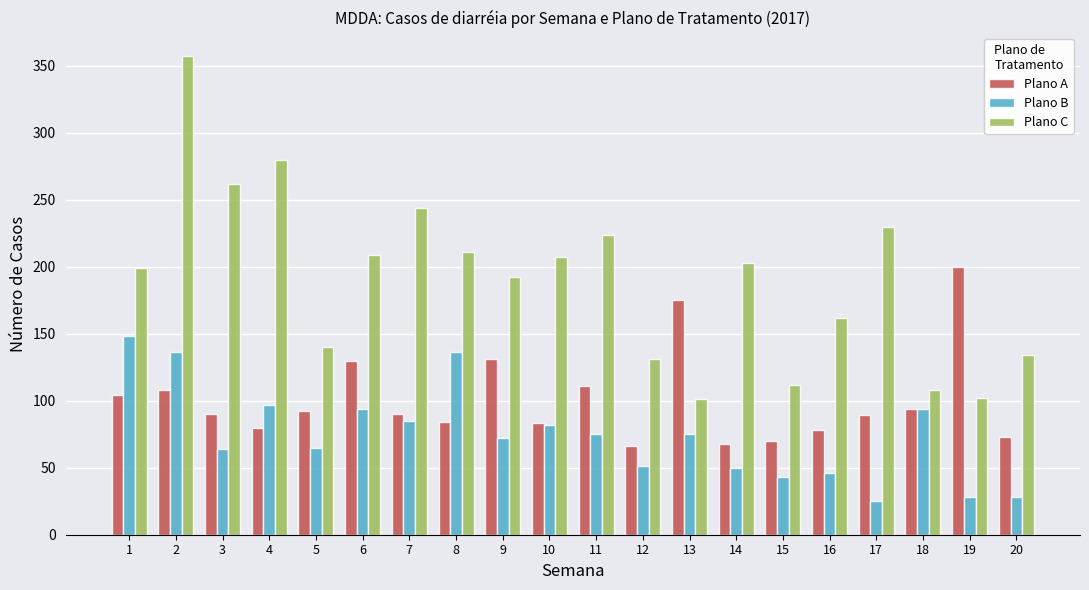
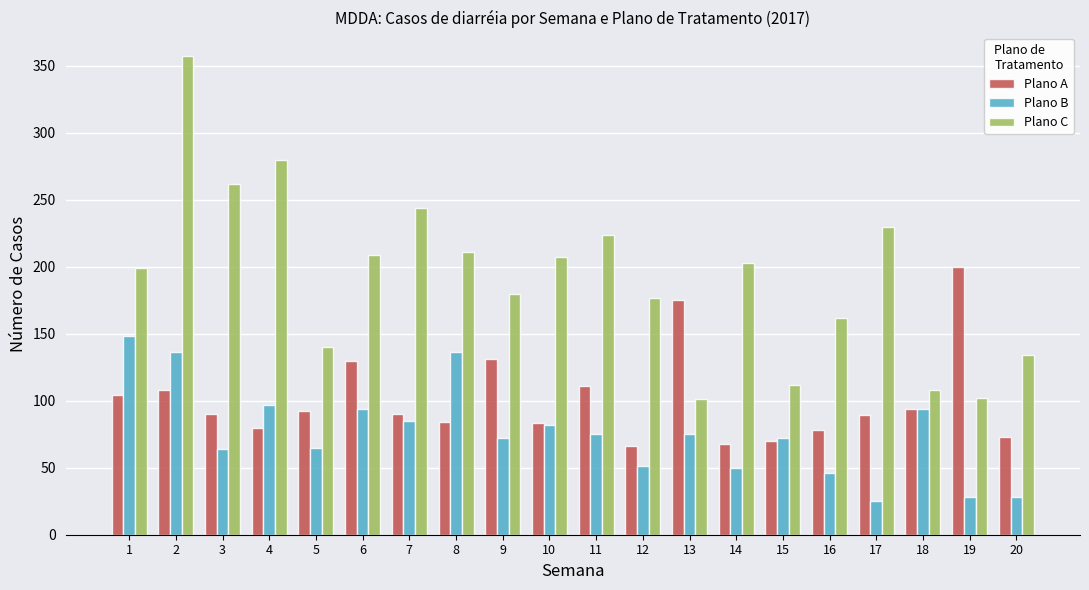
  {
    "Plano A": {
      "1": 104,
      "2": 108,
      "3": 90,
      "4": 80,
      "5": 92,
      "6": 130,
      "7": 90,
      "8": 84,
      "9": 131,
      "10": 83,
      "11": 111,
      "12": 66,
      "13": 175,
      "14": 68,
      "15": 70,
      "16": 78,
      "17": 89,
      "18": 94,
      "19": 200,
      "20": 73
    },
    "Plano B": {
      "1": 148,
      "2": 136,
      "3": 64,
      "4": 97,
      "5": 65,
      "6": 94,
      "7": 85,
      "8": 136,
      "9": 72,
      "10": 82,
      "11": 75,
      "12": 51,
      "13": 75,
      "14": 50,
-     "15": 43,
+     "15": 72,
      "16": 46,
      "17": 25,
      "18": 94,
      "19": 28,
      "20": 28
    },
    "Plano C": {
      "1": 199,
      "2": 357,
      "3": 262,
      "4": 280,
      "5": 140,
      "6": 209,
      "7": 244,
      "8": 211,
-     "9": 192,
+     "9": 180,
      "10": 207,
      "11": 224,
-     "12": 131,
+     "12": 177,
      "13": 101,
      "14": 203,
      "15": 112,
      "16": 162,
      "17": 230,
      "18": 108,
      "19": 102,
      "20": 134
    }
  }
